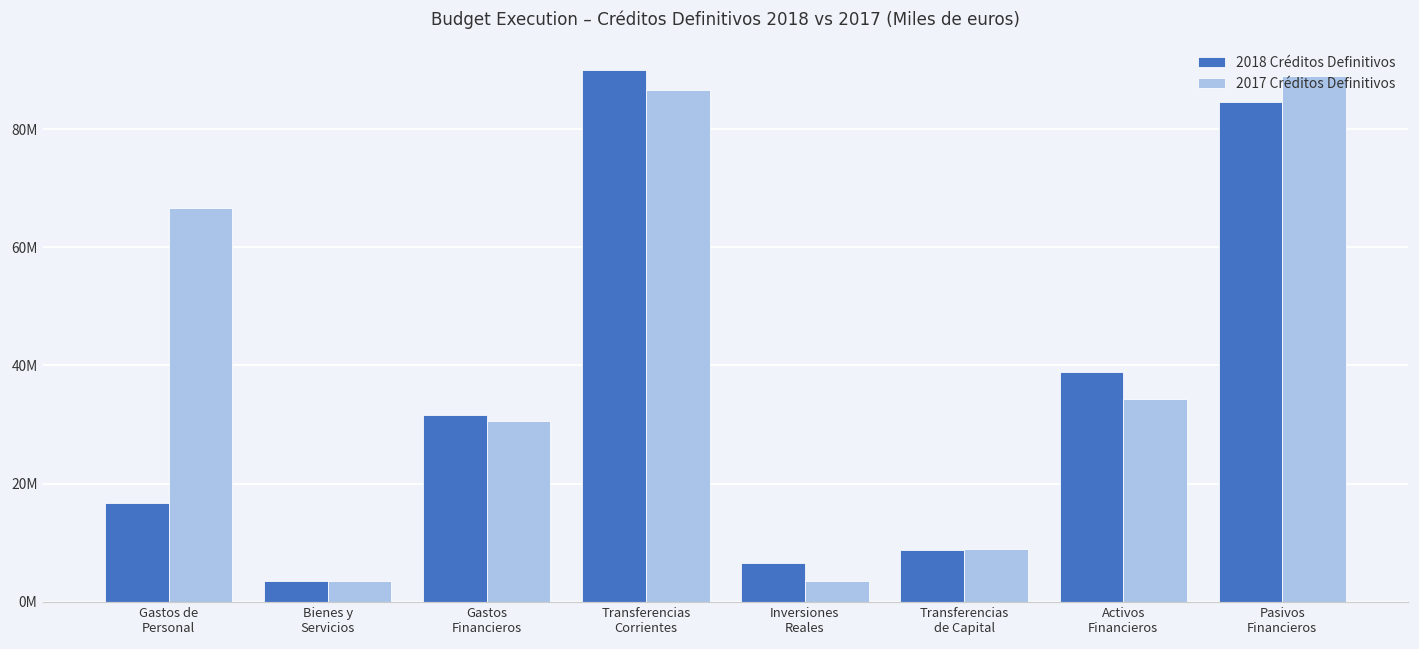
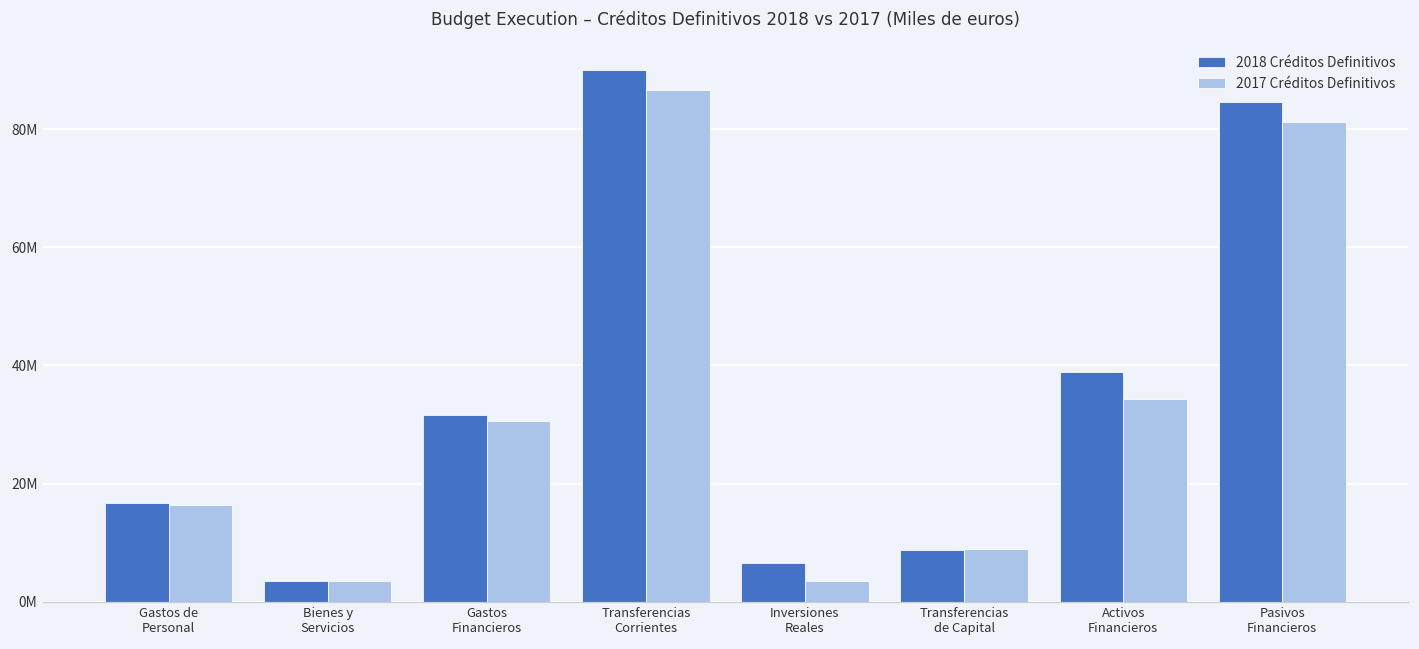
  {
    "2018 Créditos Definitivos": {
      "Gastos de Personal": 17000000,
      "Bienes y Servicios": 3000000,
      "Gastos Financieros": 32000000,
      "Transferencias Corrientes": 90000000,
      "Inversiones Reales": 7000000,
      "Transferencias de Capital": 9000000,
      "Activos Financieros": 39000000,
      "Pasivos Financieros": 85000000
    },
    "2017 Créditos Definitivos": {
-     "Gastos de Personal": 67000000,
+     "Gastos de Personal": 16000000,
      "Bienes y Servicios": 3000000,
      "Gastos Financieros": 31000000,
      "Transferencias Corrientes": 87000000,
      "Inversiones Reales": 3000000,
      "Transferencias de Capital": 9000000,
      "Activos Financieros": 34000000,
-     "Pasivos Financieros": 89000000
+     "Pasivos Financieros": 81000000
    }
  }
